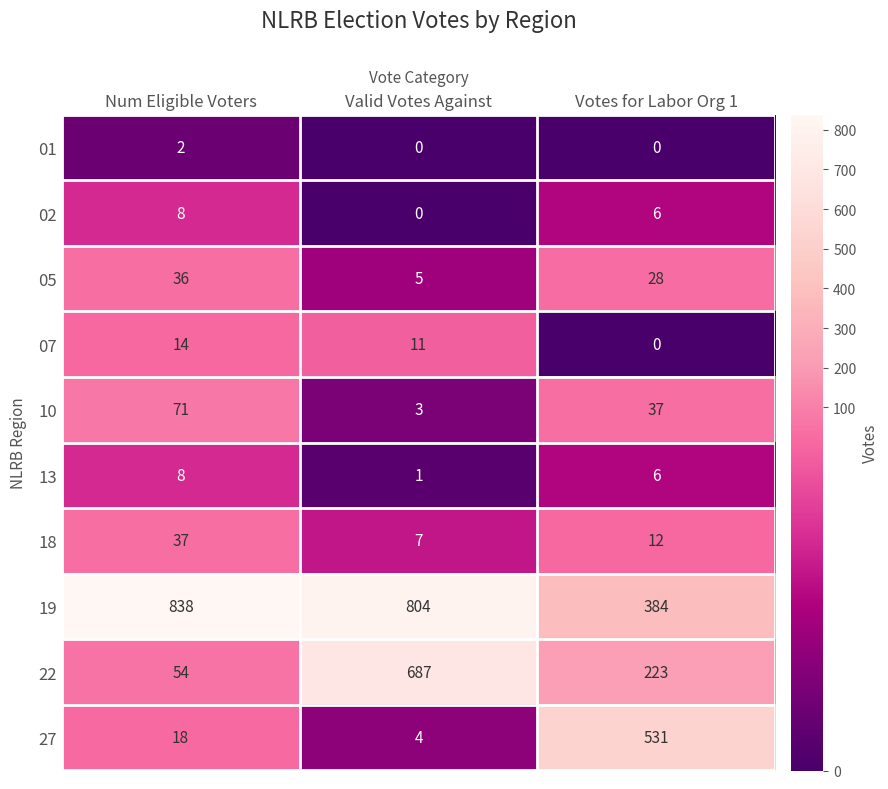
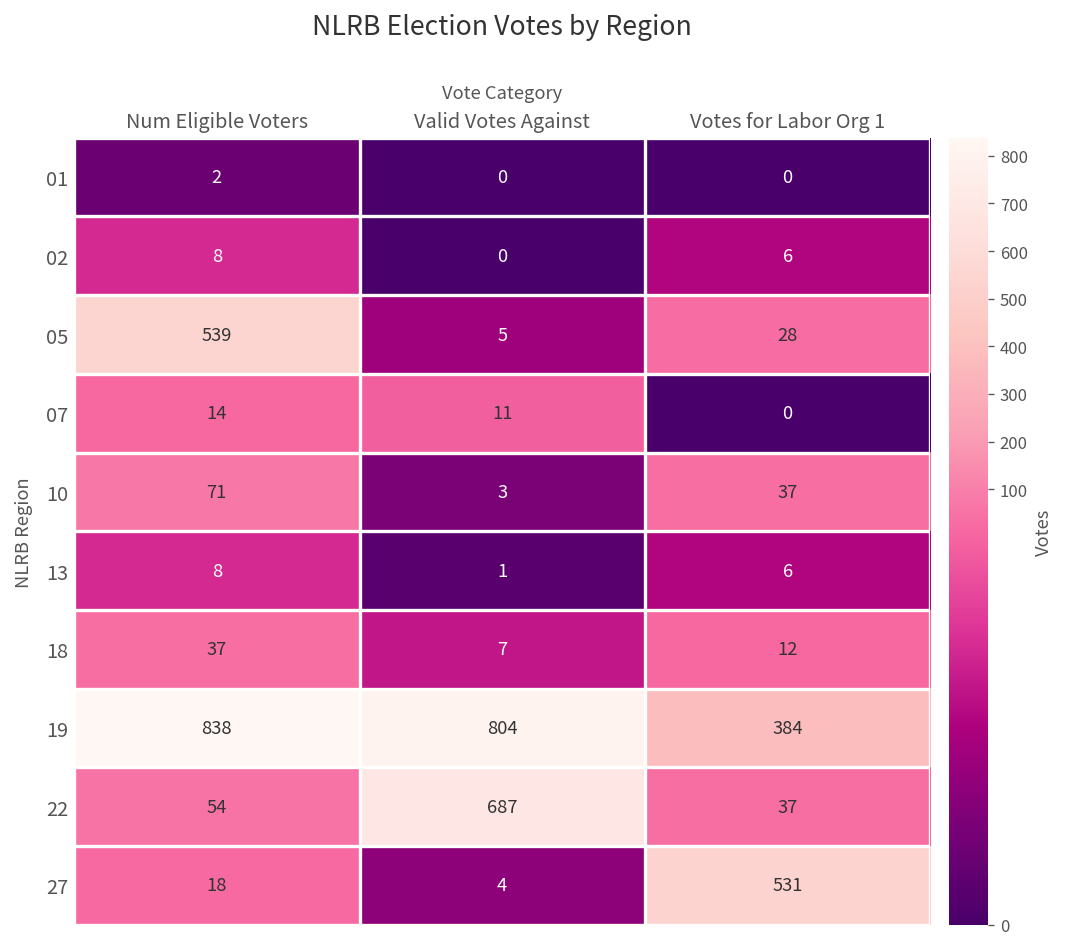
  {
    "01": {
      "Num Eligible Voters": 2,
      "Valid Votes Against": 0,
      "Votes for Labor Org 1": 0
    },
    "02": {
      "Num Eligible Voters": 8,
      "Valid Votes Against": 0,
      "Votes for Labor Org 1": 6
    },
    "05": {
-     "Num Eligible Voters": 36,
+     "Num Eligible Voters": 539,
      "Valid Votes Against": 5,
      "Votes for Labor Org 1": 28
    },
    "07": {
      "Num Eligible Voters": 14,
      "Valid Votes Against": 11,
      "Votes for Labor Org 1": 0
    },
    "10": {
      "Num Eligible Voters": 71,
      "Valid Votes Against": 3,
      "Votes for Labor Org 1": 37
    },
    "13": {
      "Num Eligible Voters": 8,
      "Valid Votes Against": 1,
      "Votes for Labor Org 1": 6
    },
    "18": {
      "Num Eligible Voters": 37,
      "Valid Votes Against": 7,
      "Votes for Labor Org 1": 12
    },
    "19": {
      "Num Eligible Voters": 838,
      "Valid Votes Against": 804,
      "Votes for Labor Org 1": 384
    },
    "22": {
      "Num Eligible Voters": 54,
      "Valid Votes Against": 687,
-     "Votes for Labor Org 1": 223
+     "Votes for Labor Org 1": 37
    },
    "27": {
      "Num Eligible Voters": 18,
      "Valid Votes Against": 4,
      "Votes for Labor Org 1": 531
    }
  }
